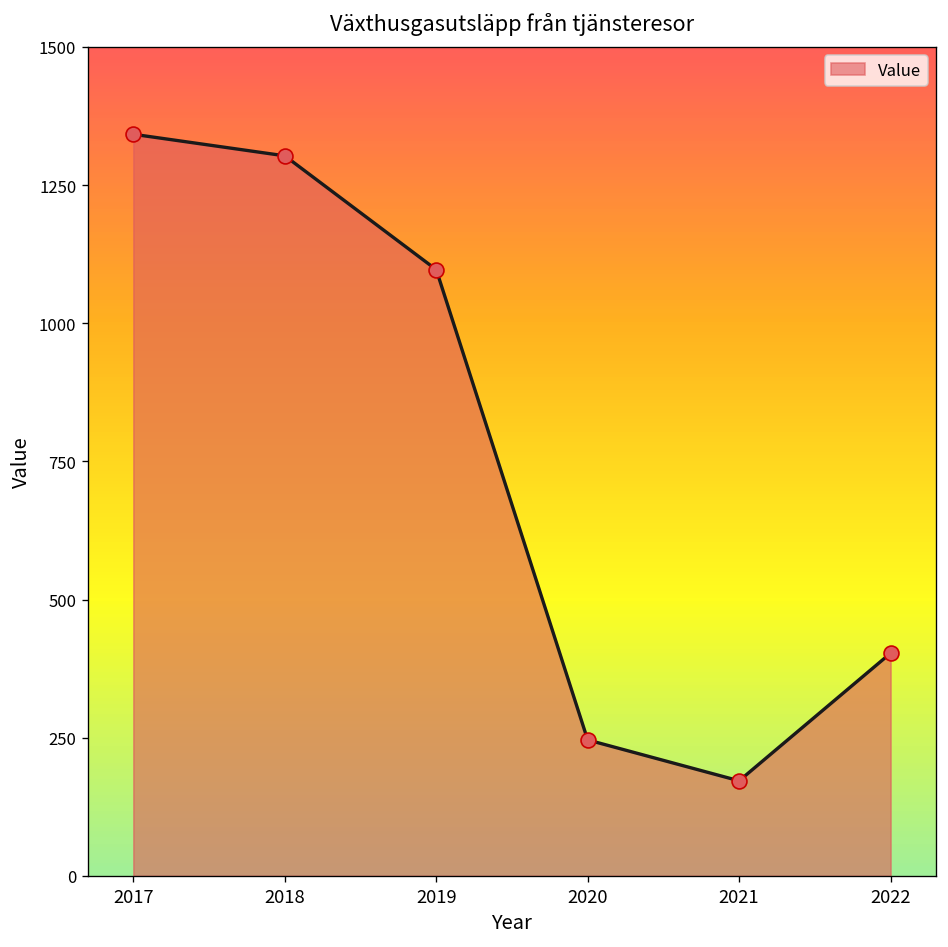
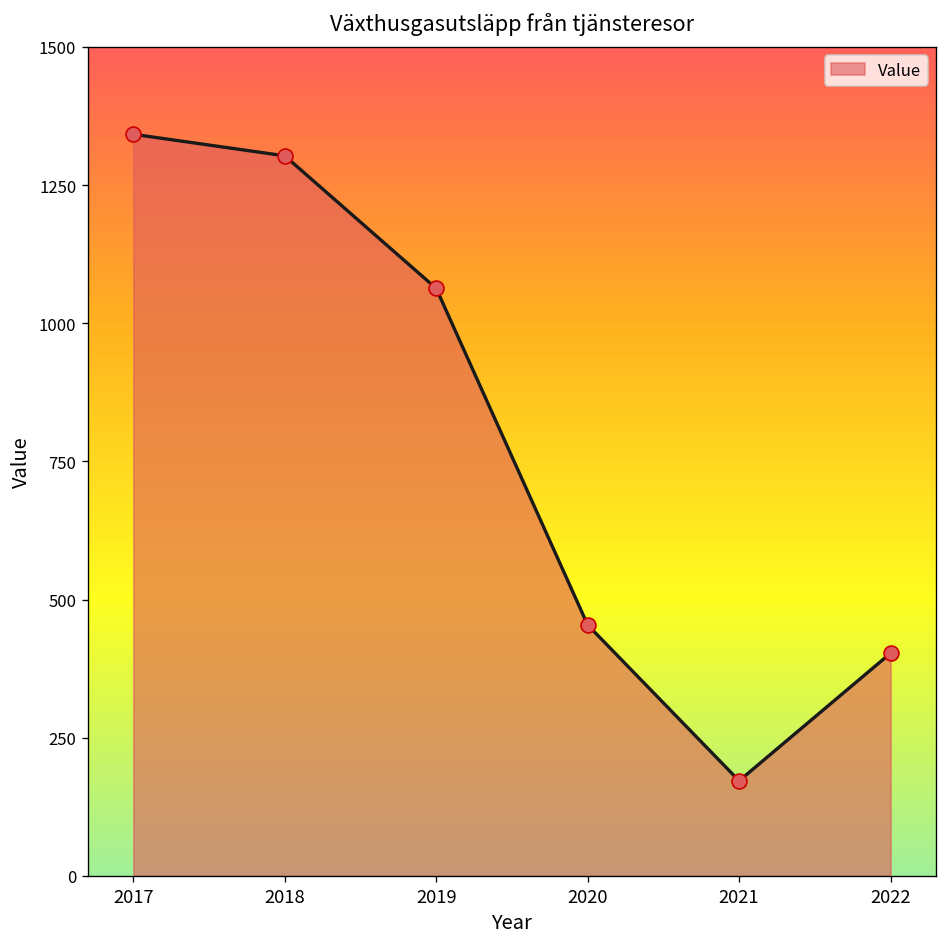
  {
    "2017": 1340,
    "2018": 1300,
-   "2019": 1100,
-   "2020": 250,
+   "2019": 1060,
+   "2020": 450,
    "2021": 170,
    "2022": 400
  }
